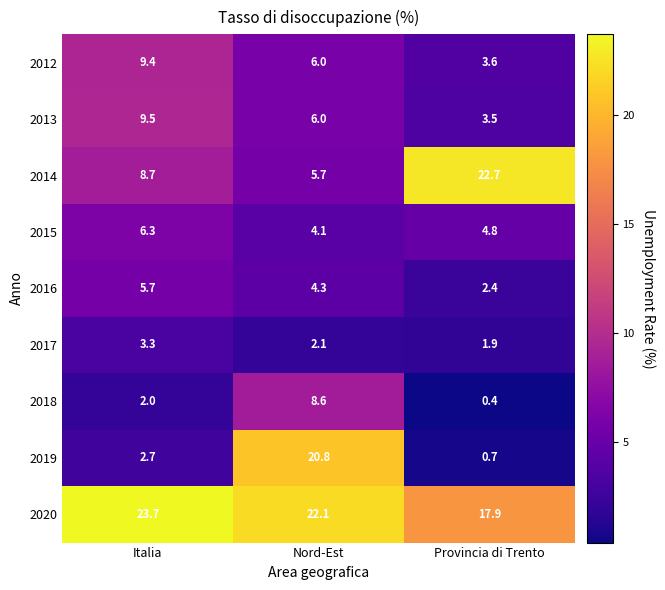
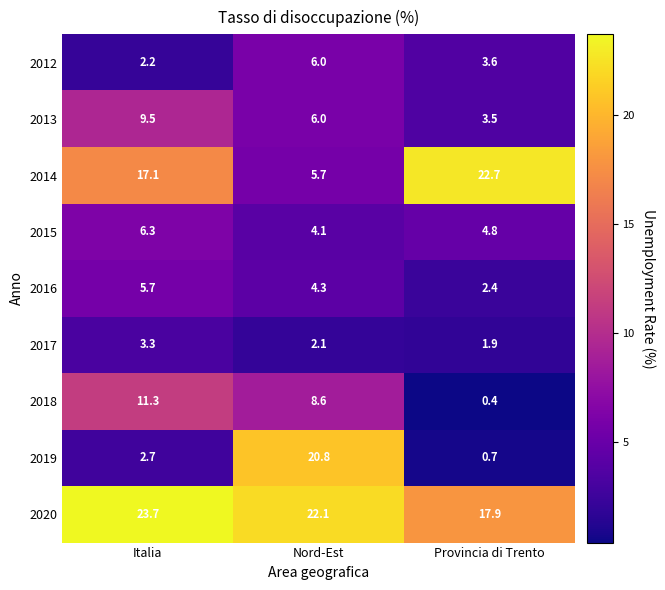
  {
    "2012": {
-     "Italia": 9.4,
+     "Italia": 2.2,
      "Nord-Est": 6.0,
      "Provincia di Trento": 3.6
    },
    "2013": {
      "Italia": 9.5,
      "Nord-Est": 6.0,
      "Provincia di Trento": 3.5
    },
    "2014": {
-     "Italia": 8.7,
+     "Italia": 17.1,
      "Nord-Est": 5.7,
      "Provincia di Trento": 22.7
    },
    "2015": {
      "Italia": 6.3,
      "Nord-Est": 4.1,
      "Provincia di Trento": 4.8
    },
    "2016": {
      "Italia": 5.7,
      "Nord-Est": 4.3,
      "Provincia di Trento": 2.4
    },
    "2017": {
      "Italia": 3.3,
      "Nord-Est": 2.1,
      "Provincia di Trento": 1.9
    },
    "2018": {
-     "Italia": 2.0,
+     "Italia": 11.3,
      "Nord-Est": 8.6,
      "Provincia di Trento": 0.4
    },
    "2019": {
      "Italia": 2.7,
      "Nord-Est": 20.8,
      "Provincia di Trento": 0.7
    },
    "2020": {
      "Italia": 23.7,
      "Nord-Est": 22.1,
      "Provincia di Trento": 17.9
    }
  }
